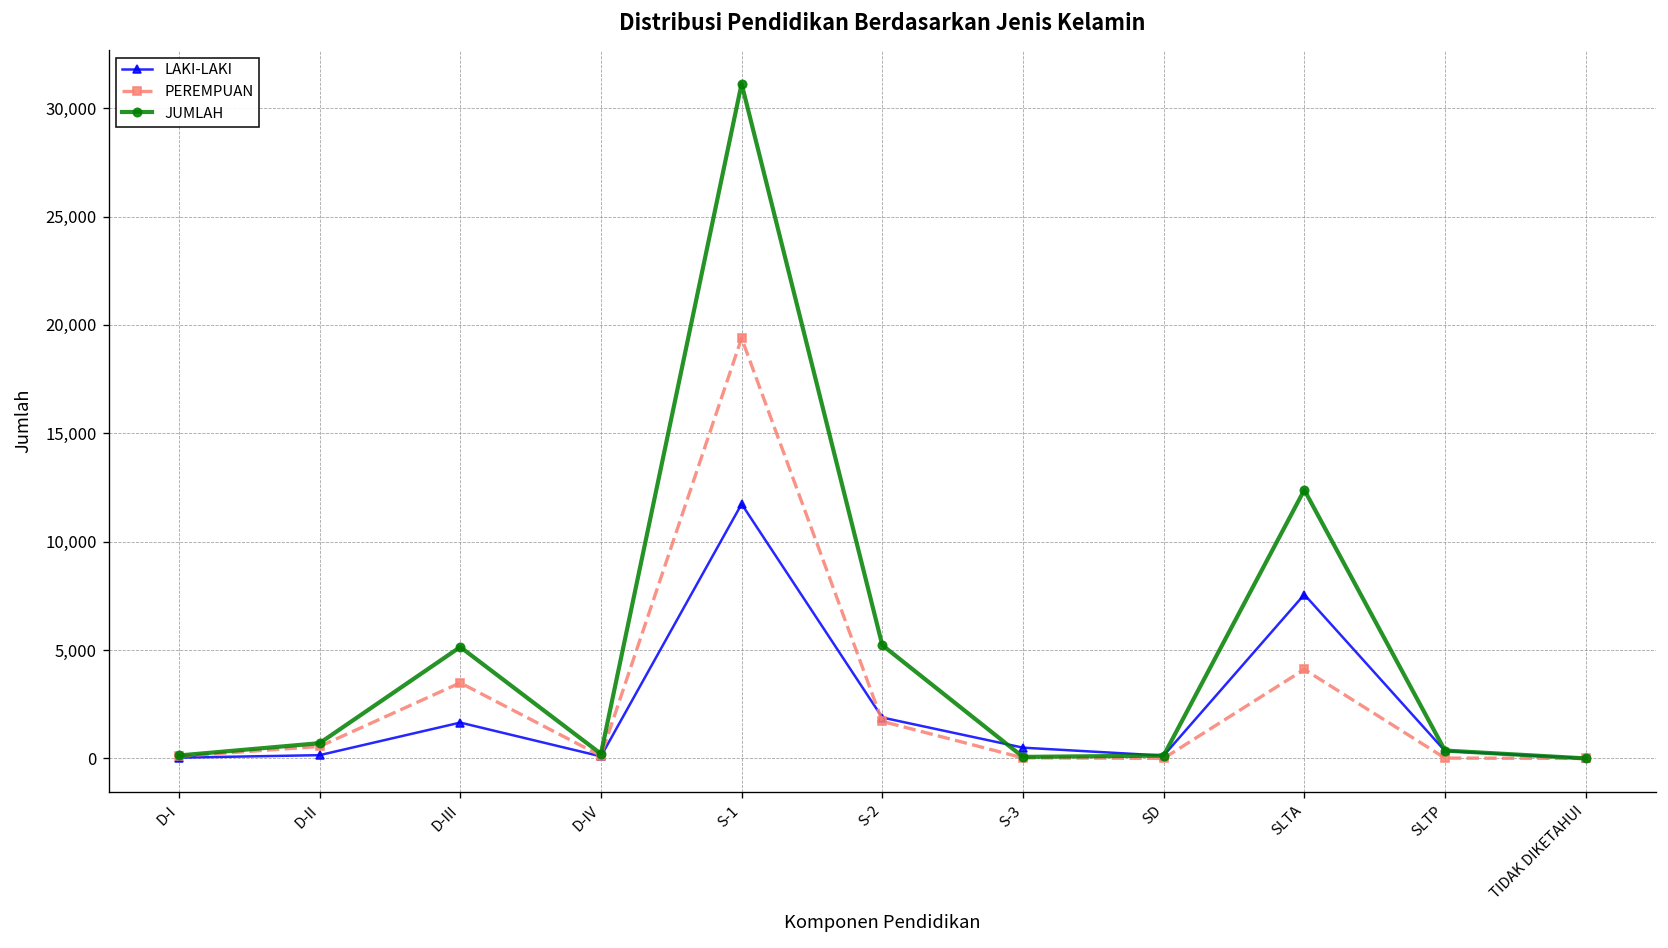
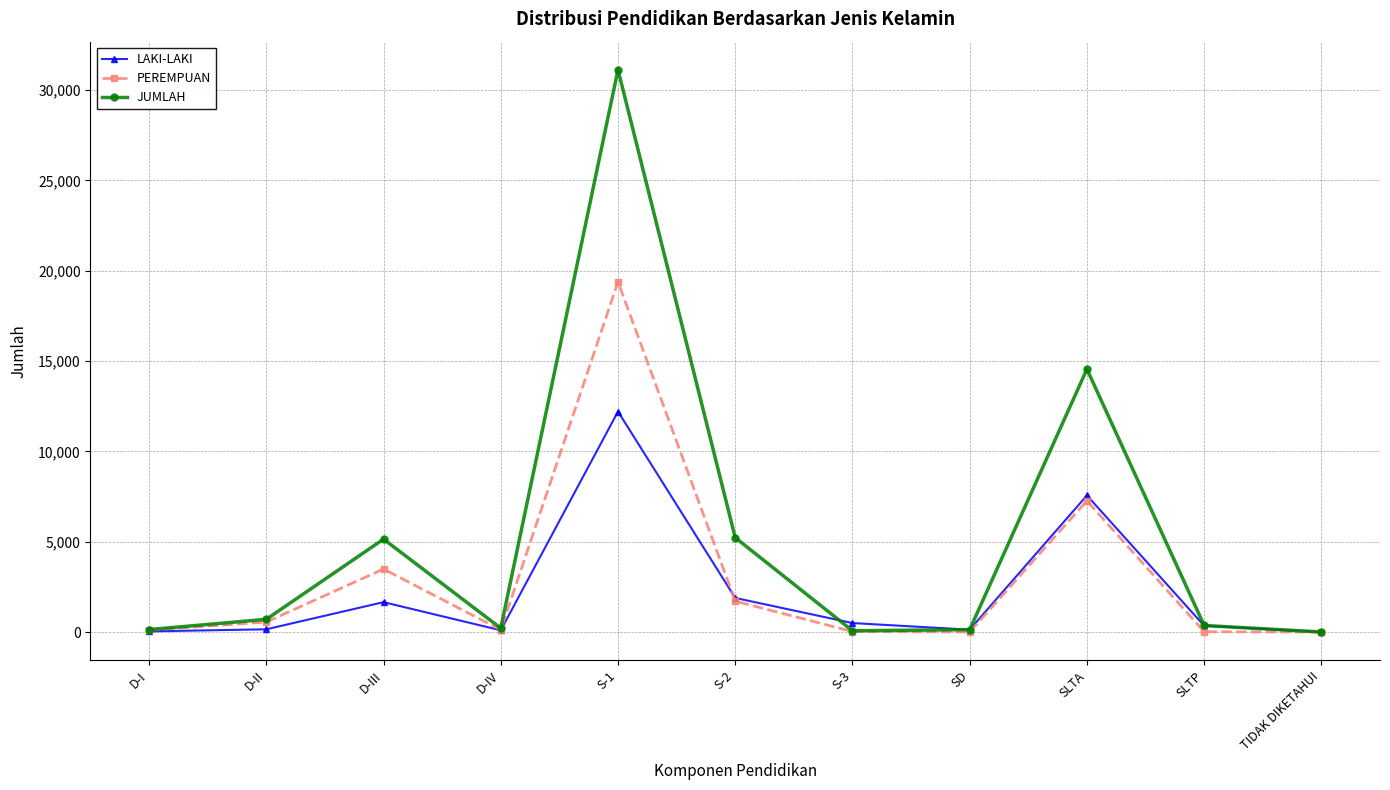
  {
    "LAKI-LAKI": {
      "D-II": "200",
      "D-III": "1,700",
-     "S-1": "11,700",
+     "S-1": "12,200",
      "S-2": "1,900",
      "S-3": "500",
      "SLTA": "7,600"
    },
    "PEREMPUAN": {
      "D-II": "600",
      "D-III": "3,500",
      "S-1": "19,400",
      "S-2": "1,700",
-     "SLTA": "4,100",
+     "SLTA": "7,300",
      "SLTP": "0"
    },
    "JUMLAH": {
      "D-II": "700",
      "D-III": "5,100",
      "S-1": "31,100",
      "S-2": "5,200",
-     "SLTA": "12,400"
+     "SLTA": "14,600"
    }
  }
